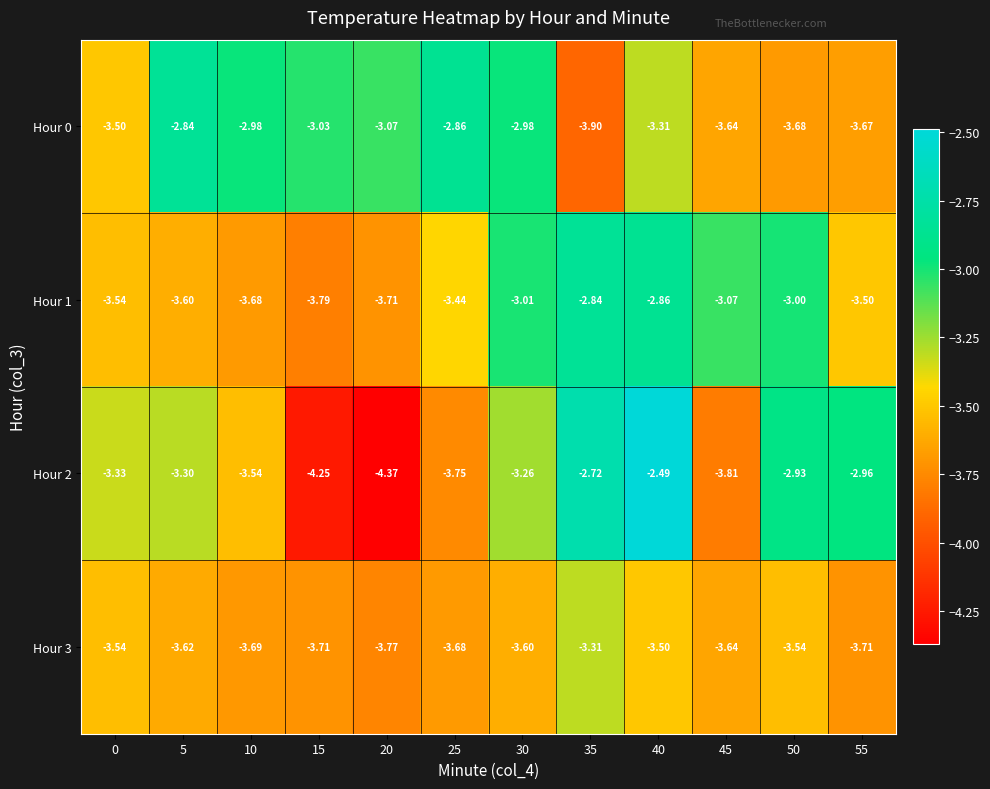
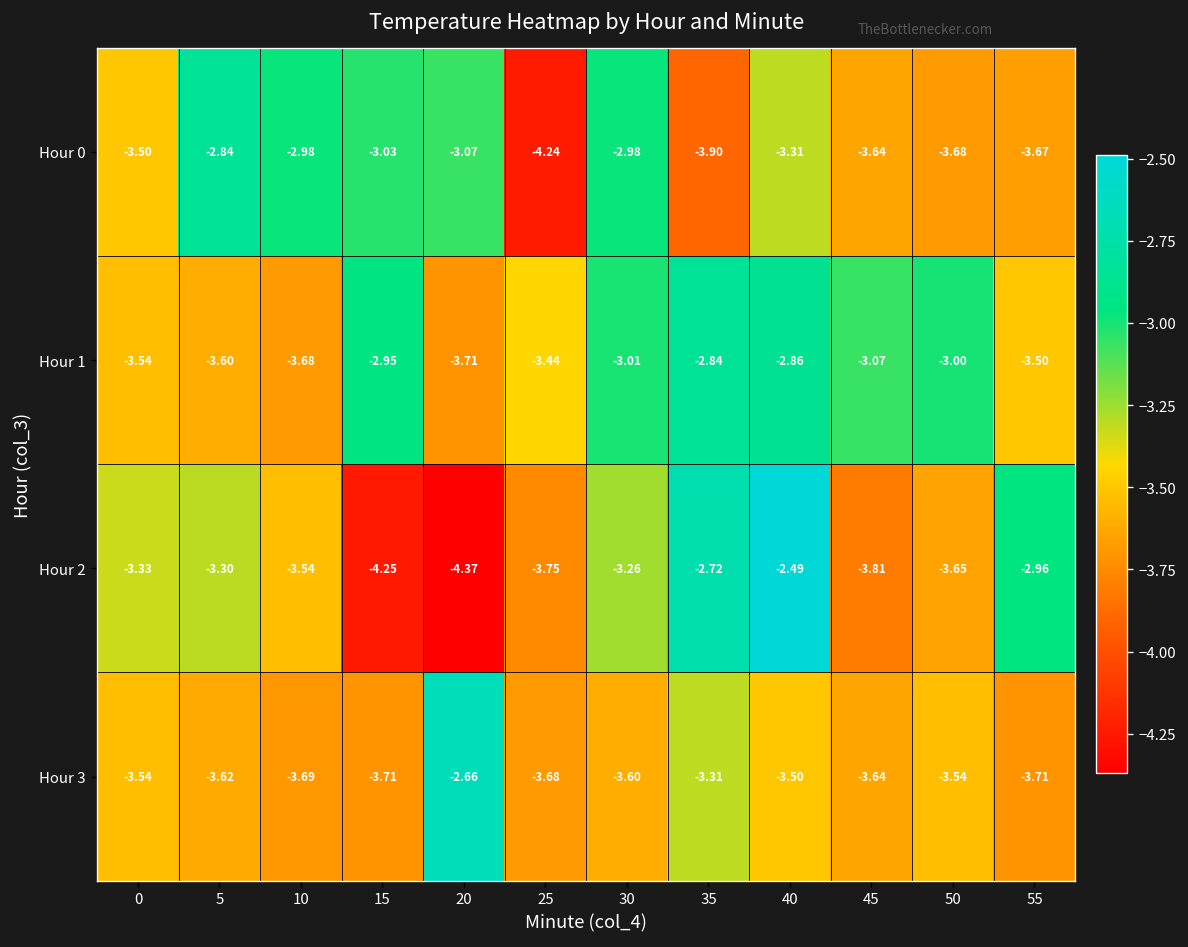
  {
    "Hour 0": {
      "0": -3.50,
      "5": -2.84,
      "10": -2.98,
      "15": -3.03,
      "20": -3.07,
-     "25": -2.86,
+     "25": -4.24,
      "30": -2.98,
      "35": -3.90,
      "40": -3.31,
      "45": -3.64,
      "50": -3.68,
      "55": -3.67
    },
    "Hour 1": {
      "0": -3.54,
      "5": -3.60,
      "10": -3.68,
-     "15": -3.79,
+     "15": -2.95,
      "20": -3.71,
      "25": -3.44,
      "30": -3.01,
      "35": -2.84,
      "40": -2.86,
      "45": -3.07,
      "50": -3.00,
      "55": -3.50
    },
    "Hour 2": {
      "0": -3.33,
      "5": -3.30,
      "10": -3.54,
      "15": -4.25,
      "20": -4.37,
      "25": -3.75,
      "30": -3.26,
      "35": -2.72,
      "40": -2.49,
      "45": -3.81,
-     "50": -2.93,
+     "50": -3.65,
      "55": -2.96
    },
    "Hour 3": {
      "0": -3.54,
      "5": -3.62,
      "10": -3.69,
      "15": -3.71,
-     "20": -3.77,
+     "20": -2.66,
      "25": -3.68,
      "30": -3.60,
      "35": -3.31,
      "40": -3.50,
      "45": -3.64,
      "50": -3.54,
      "55": -3.71
    }
  }
